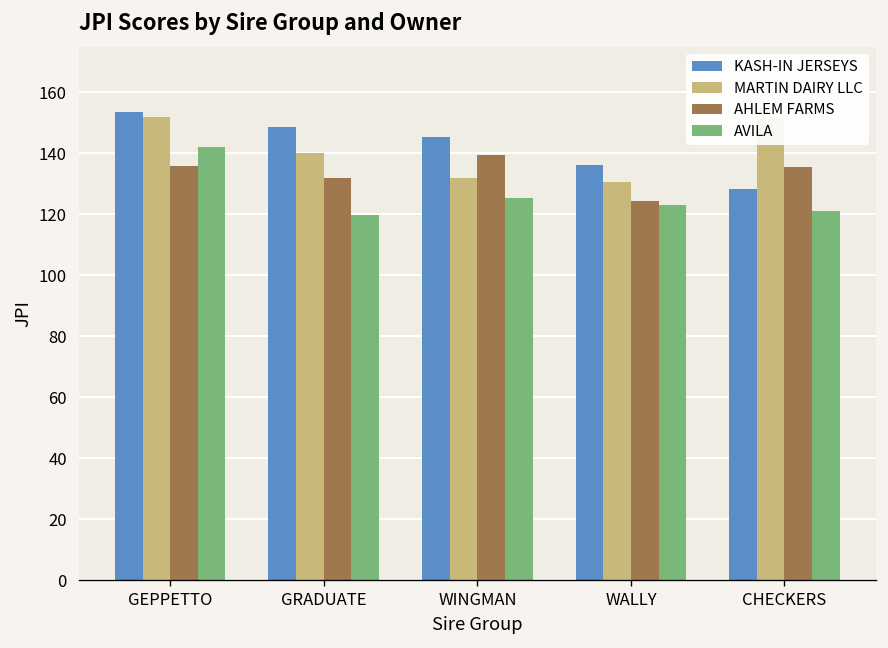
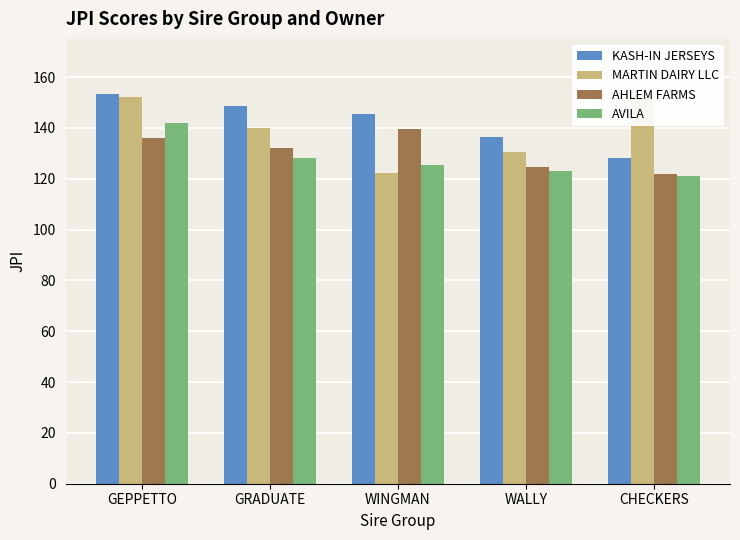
  {
    "KASH-IN JERSEYS": {
      "GEPPETTO": 154,
      "GRADUATE": 149,
      "WINGMAN": 145,
      "WALLY": 136,
      "CHECKERS": 128
    },
    "MARTIN DAIRY LLC": {
      "GEPPETTO": 152,
      "GRADUATE": 140,
-     "WINGMAN": 132,
+     "WINGMAN": 122,
      "WALLY": 131
    },
    "AHLEM FARMS": {
      "GEPPETTO": 136,
      "GRADUATE": 132,
      "WINGMAN": 140,
      "WALLY": 125,
-     "CHECKERS": 136
+     "CHECKERS": 122
    },
    "AVILA": {
      "GEPPETTO": 142,
-     "GRADUATE": 120,
+     "GRADUATE": 128,
      "WINGMAN": 126,
      "WALLY": 123,
      "CHECKERS": 121
    }
  }
